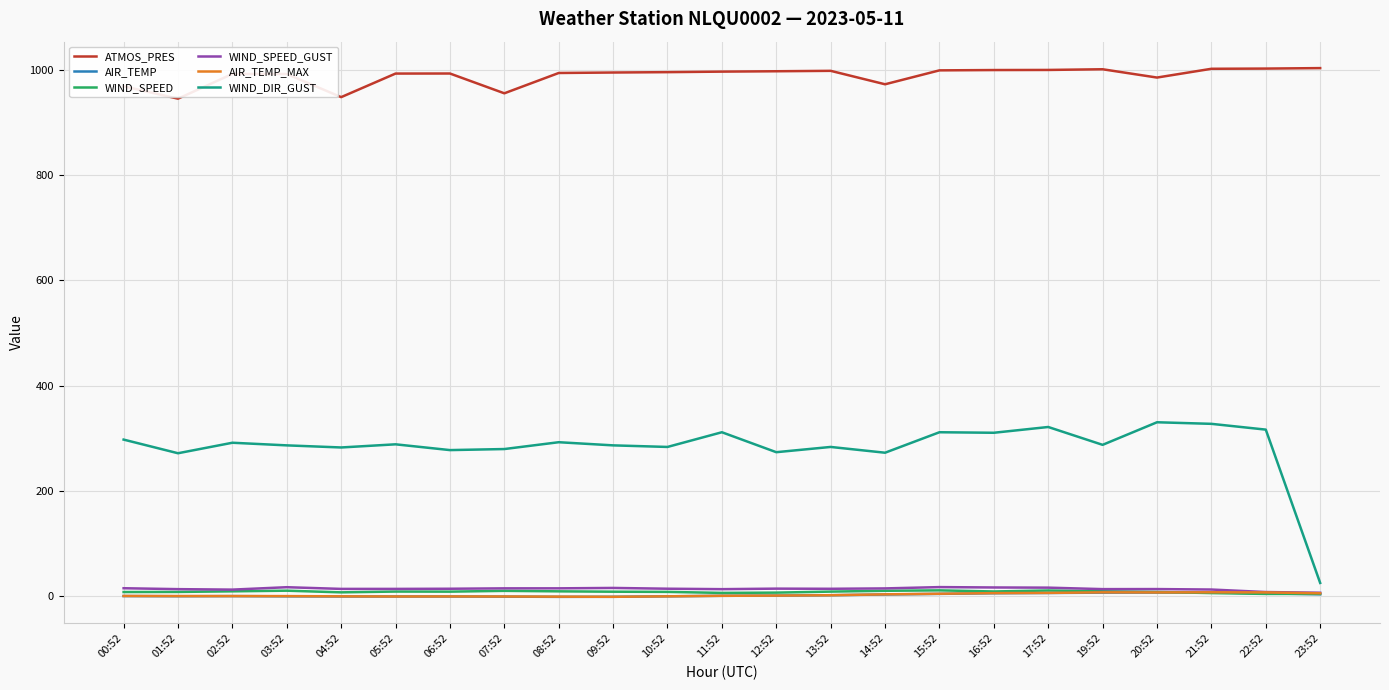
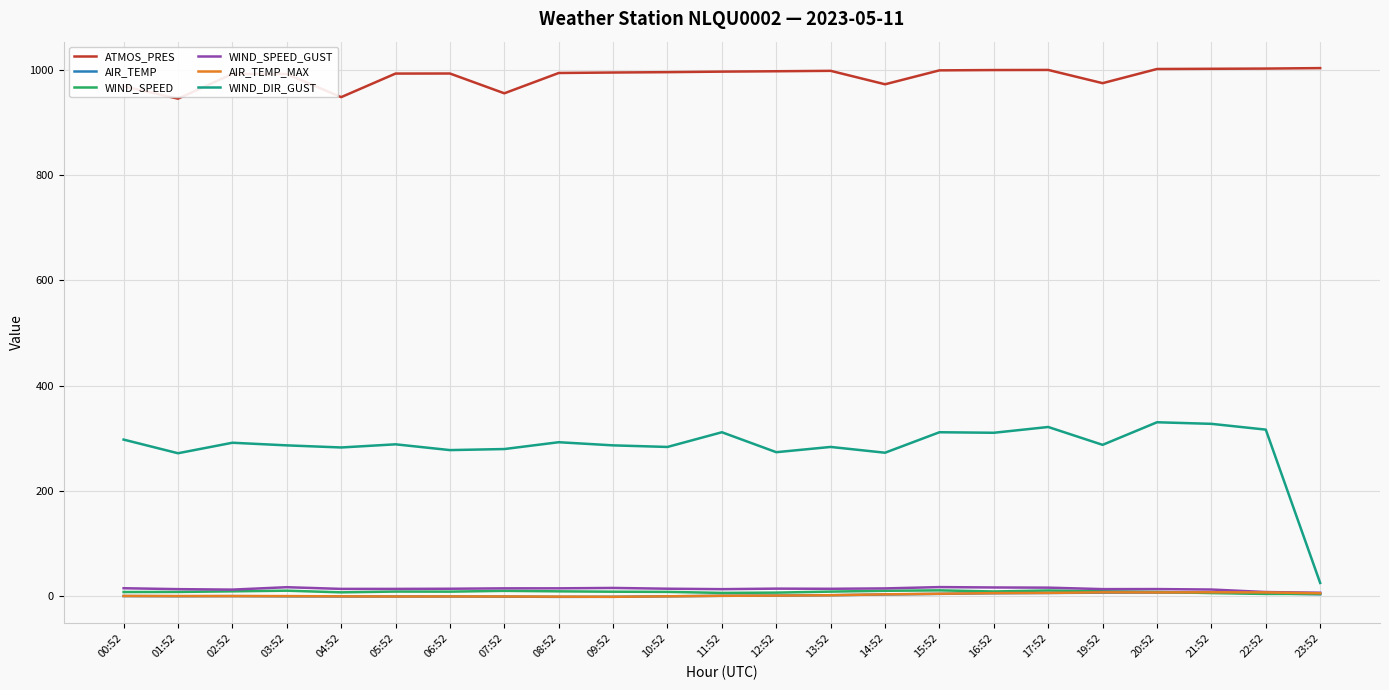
  {
    "ATMOS_PRES": {
      "01:52": 950,
      "04:52": 950,
      "05:52": 990,
      "06:52": 990,
      "07:52": 960,
      "08:52": 1000,
      "09:52": 1000,
      "10:52": 1000,
      "11:52": 1000,
      "12:52": 1000,
      "13:52": 1000,
      "14:52": 970,
      "15:52": 1000,
      "16:52": 1000,
      "17:52": 1000,
-     "19:52": 1000,
-     "20:52": 990,
+     "19:52": 980,
+     "20:52": 1000,
      "21:52": 1000,
      "22:52": 1000,
      "23:52": 1000
    },
    "WIND_SPEED_GUST": {
      "00:52": 10,
      "01:52": 10,
      "03:52": 20,
      "04:52": 10,
      "05:52": 10,
      "06:52": 10,
      "08:52": 10,
      "09:52": 10,
      "10:52": 10,
      "11:52": 10,
      "12:52": 10,
      "13:52": 10,
      "15:52": 20,
      "16:52": 20,
      "17:52": 20,
      "20:52": 10,
      "21:52": 10
    }
  }
